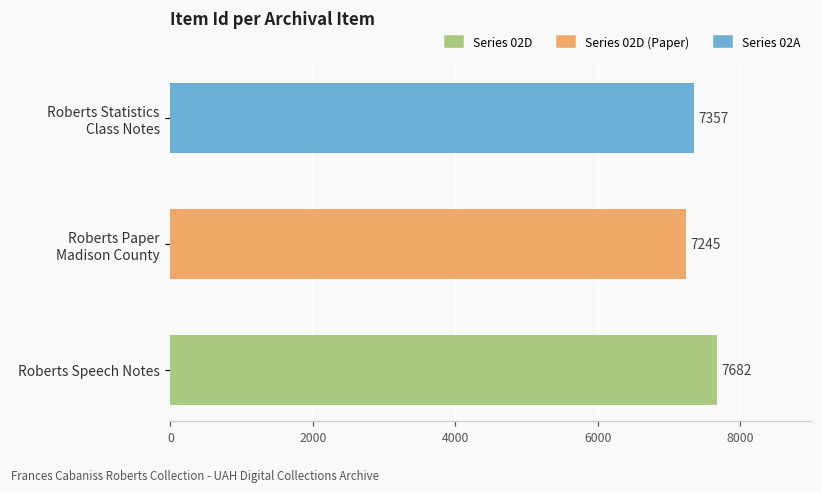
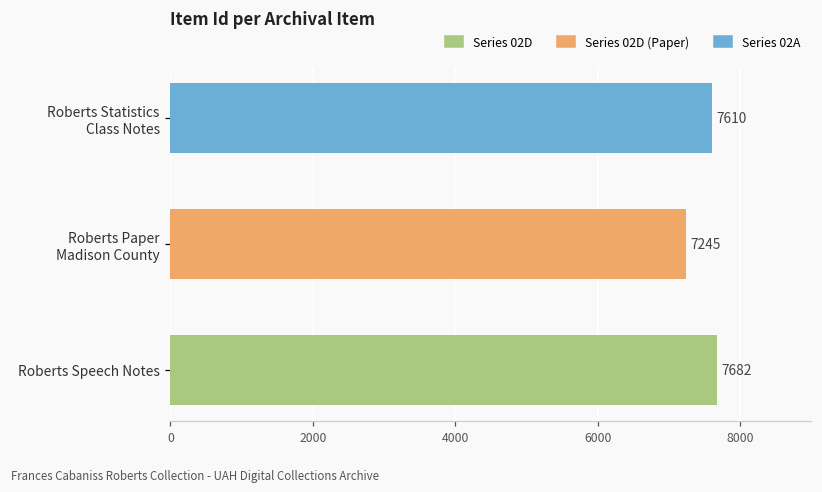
  {
-   "Roberts Statistics Class Notes": 7357,
+   "Roberts Statistics Class Notes": 7610,
    "Roberts Paper Madison County": 7245,
    "Roberts Speech Notes": 7682
  }
